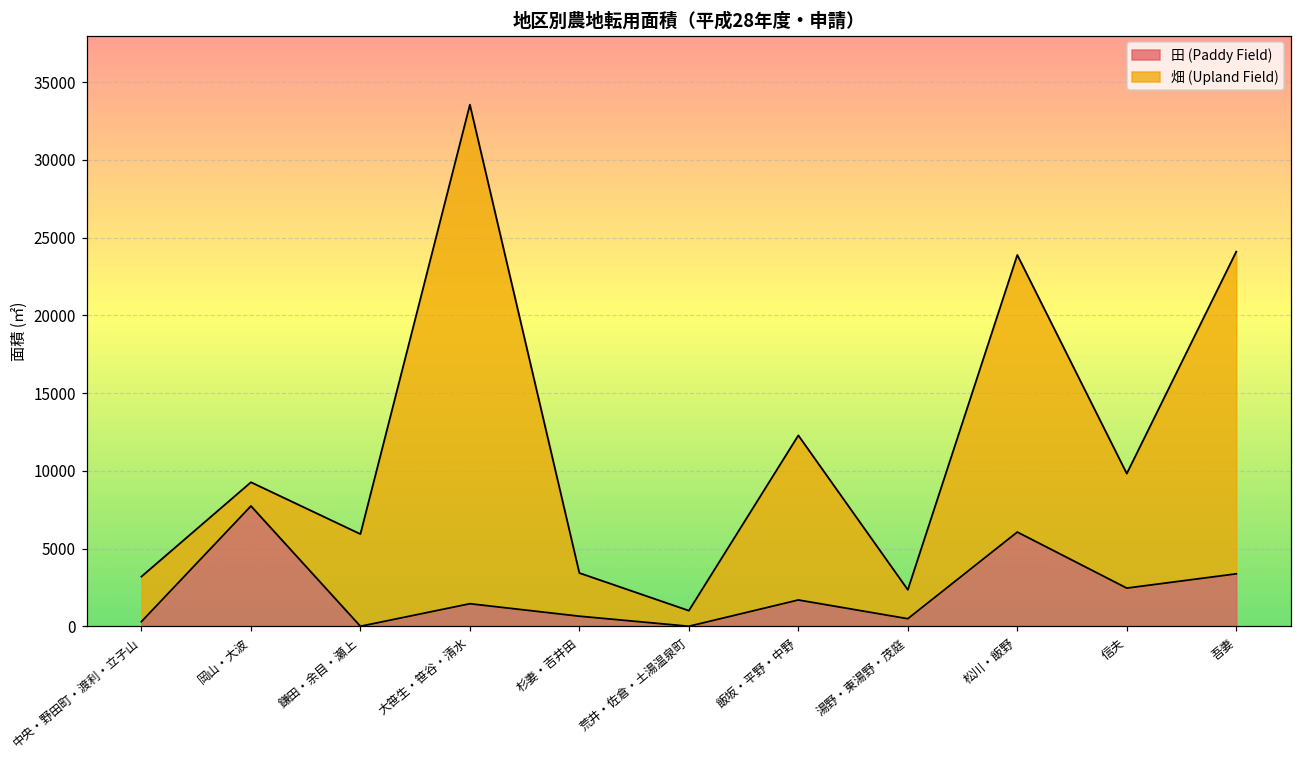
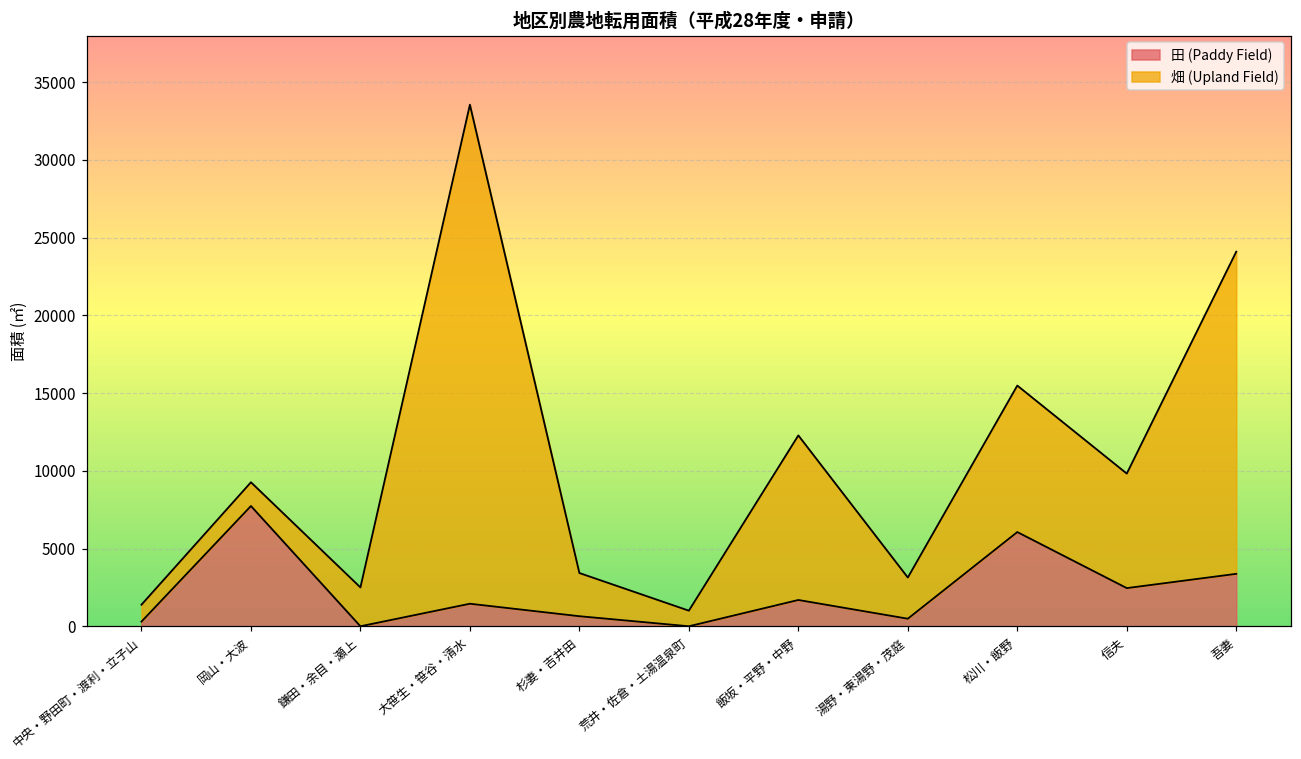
  {
    "田 (Paddy Field)": {
      "中央・野田町・渡利・立子山": 300,
      "岡山・大波": 7700,
      "鎌田・余目・瀬上": 0,
      "大笹生・笹谷・清水": 1500,
      "杉妻・吉井田": 600,
      "荒井・佐倉・土湯温泉町": 0,
      "飯坂・平野・中野": 1700,
      "湯野・東湯野・茂庭": 500,
      "松川・飯野": 6100,
      "信夫": 2500,
      "吾妻": 3400
    },
    "畑 (Upland Field)": {
-     "中央・野田町・渡利・立子山": 2900,
+     "中央・野田町・渡利・立子山": 1100,
      "岡山・大波": 1500,
-     "鎌田・余目・瀬上": 5900,
+     "鎌田・余目・瀬上": 2500,
      "大笹生・笹谷・清水": 32100,
      "杉妻・吉井田": 2800,
      "荒井・佐倉・土湯温泉町": 1000,
      "飯坂・平野・中野": 10600,
-     "湯野・東湯野・茂庭": 1900,
-     "松川・飯野": 17800,
+     "湯野・東湯野・茂庭": 2700,
+     "松川・飯野": 9400,
      "信夫": 7400,
      "吾妻": 20700
    }
  }
